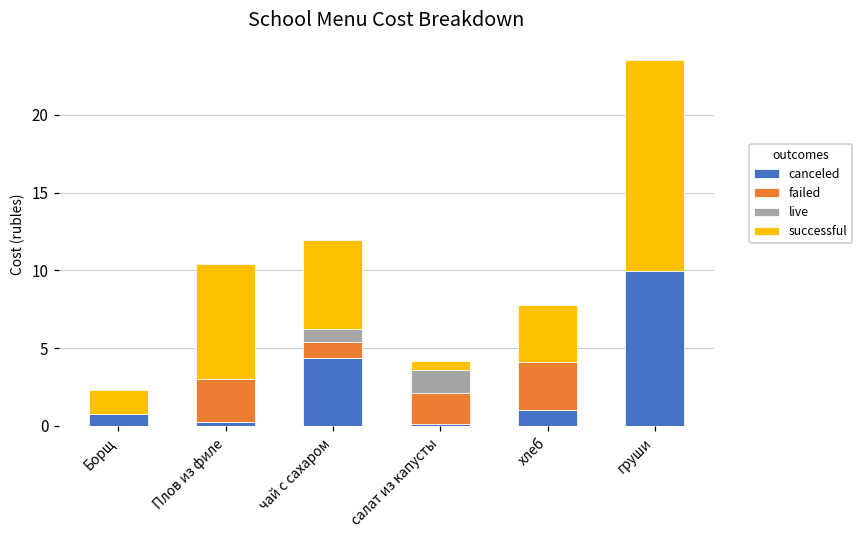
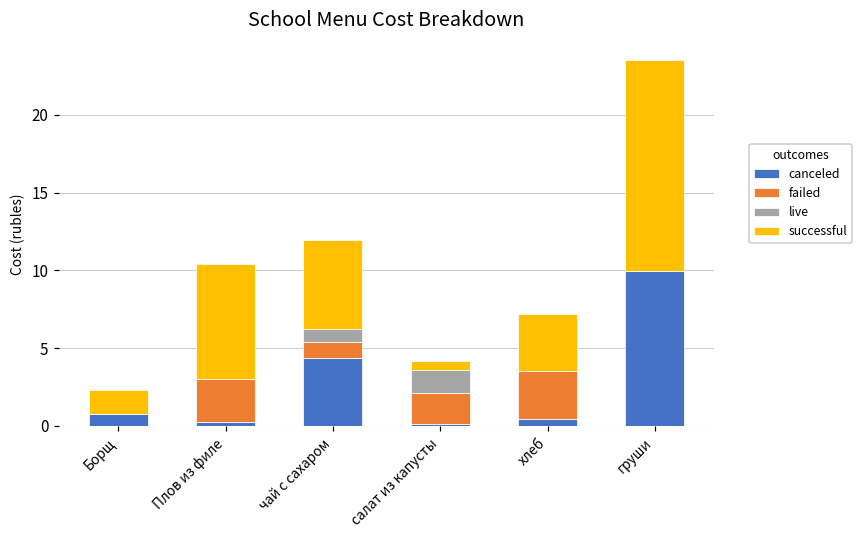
  {
    "canceled": {
      "Борщ": 0.8,
      "Плов из филе": 0.2,
      "чай с сахаром": 4.4,
-     "хлеб": 1.1,
+     "хлеб": 0.5,
      "груши": 10.0
    },
    "failed": {
      "Борщ": 0.0,
      "Плов из филе": 2.8,
      "чай с сахаром": 1.0,
      "салат из капусты": 2.0,
      "хлеб": 3.1,
      "груши": 0.0
    },
    "live": {
      "чай с сахаром": 0.9,
      "салат из капусты": 1.5,
      "хлеб": 0.0,
      "груши": 0.0
    },
    "successful": {
      "Борщ": 1.5,
      "Плов из филе": 7.4,
      "чай с сахаром": 5.7,
      "салат из капусты": 0.6,
      "хлеб": 3.7,
      "груши": 13.5
    }
  }
